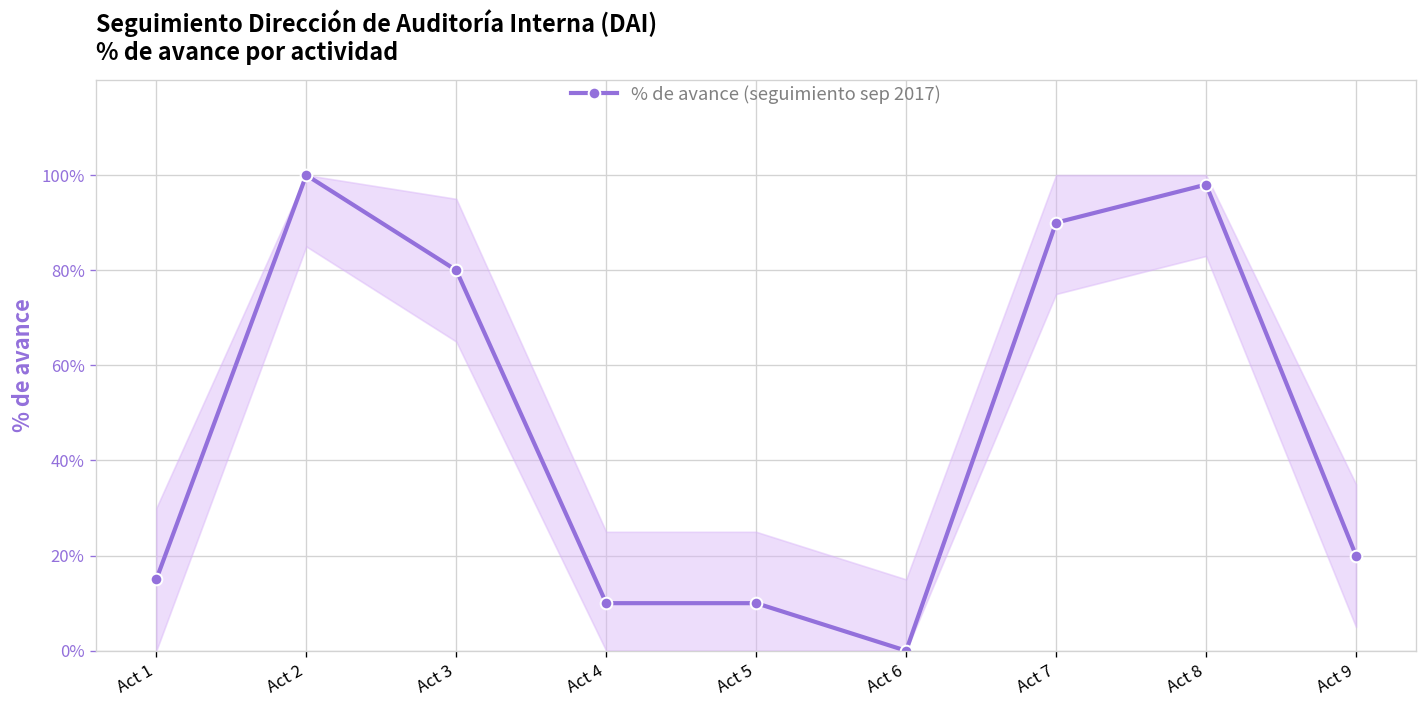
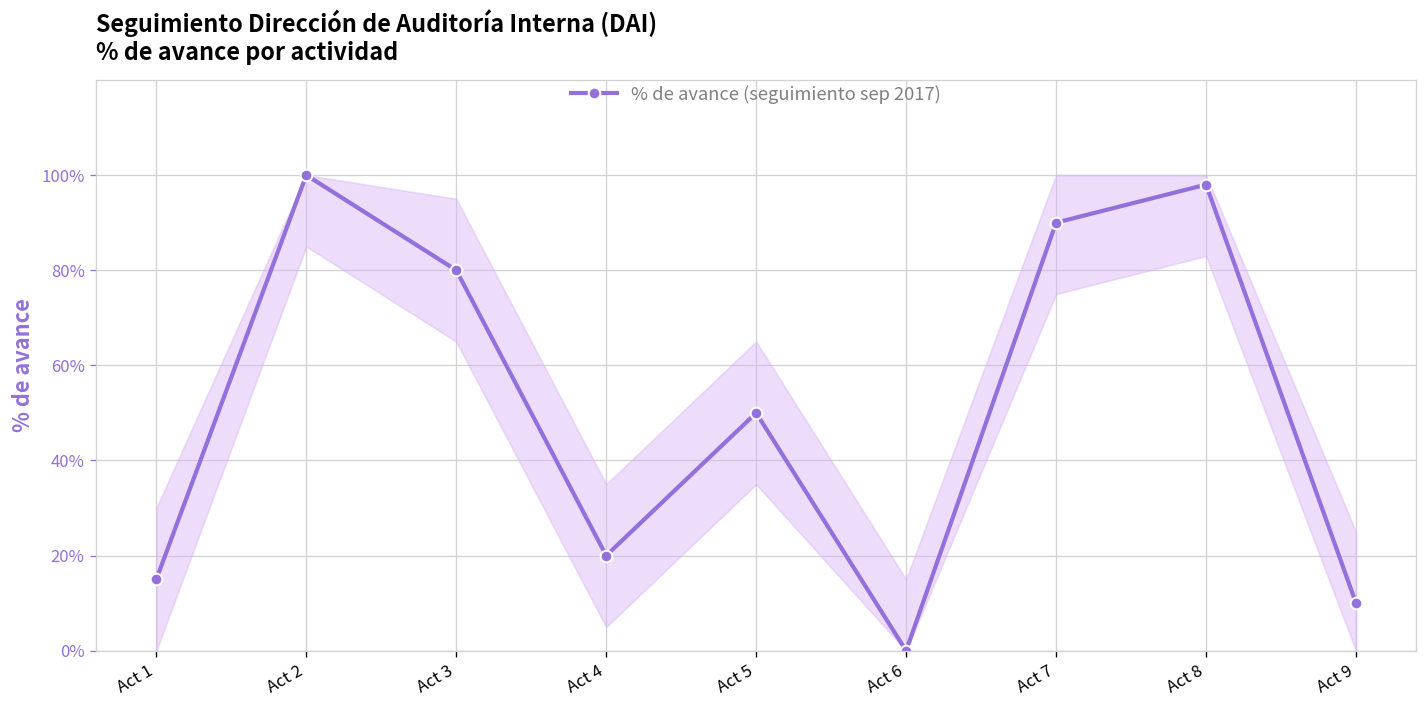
  {
    "% de avance (seguimiento sep 2017)": {
      "Act 1": "15%",
      "Act 3": "80%",
-     "Act 4": "10%",
-     "Act 5": "10%",
+     "Act 4": "20%",
+     "Act 5": "50%",
      "Act 6": "0%",
      "Act 7": "90%",
      "Act 8": "98%",
-     "Act 9": "20%"
+     "Act 9": "10%"
    }
  }
